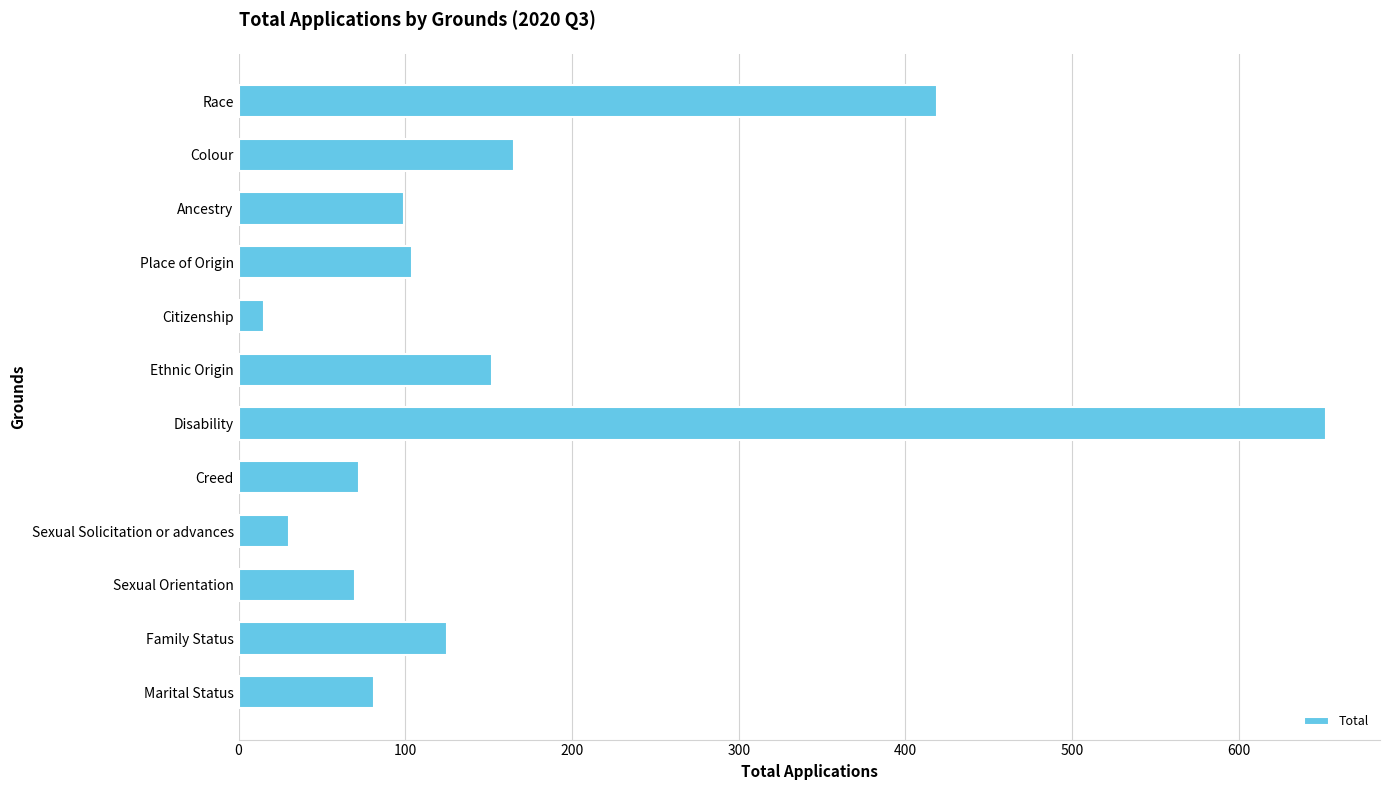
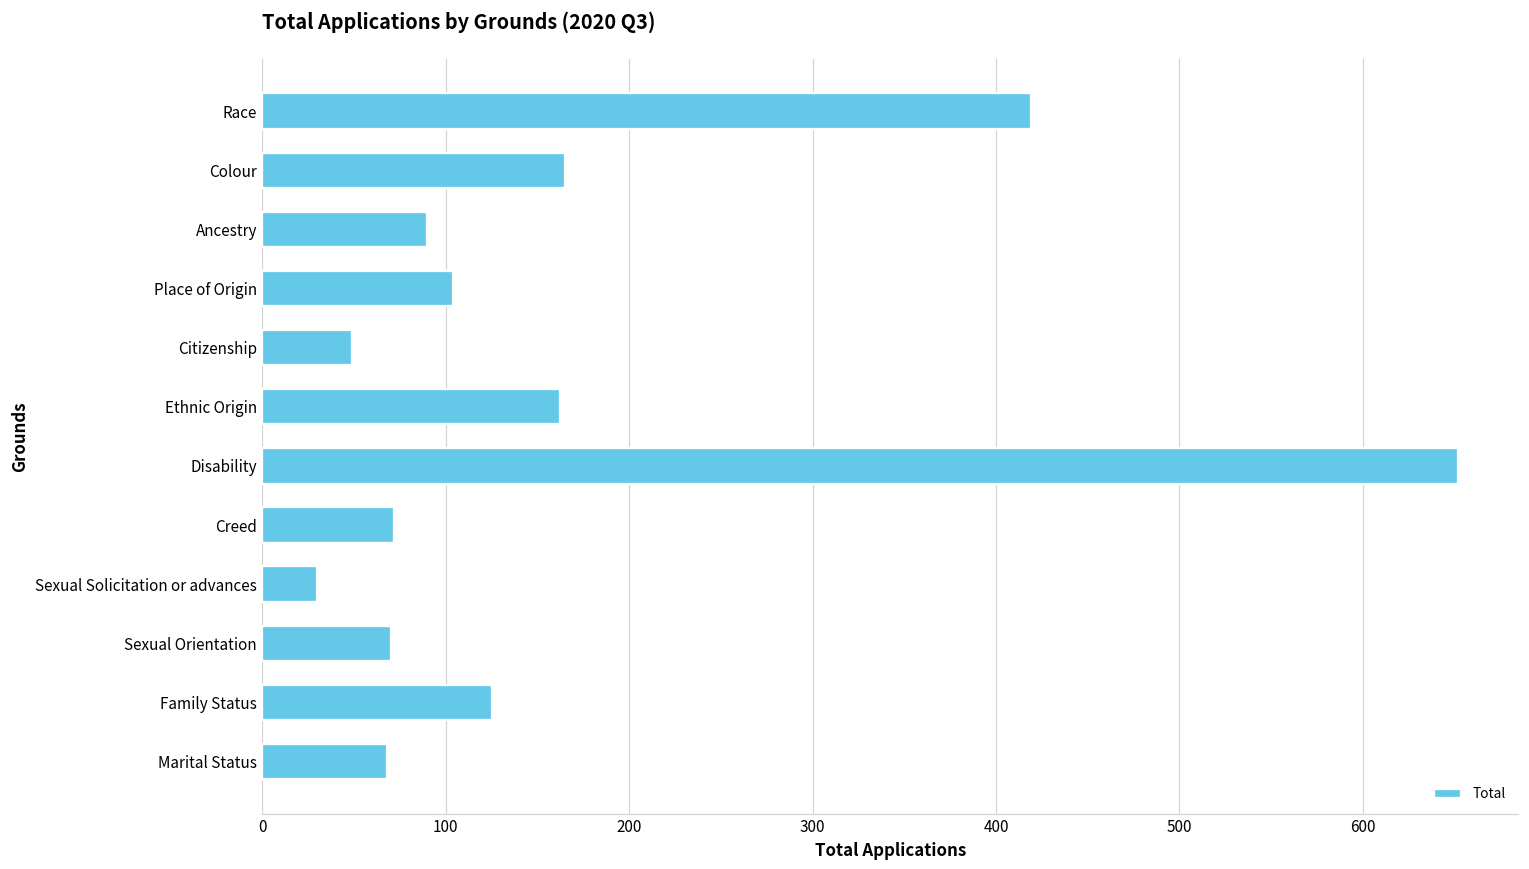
  {
    "Race": 419,
    "Colour": 165,
-   "Ancestry": 99,
+   "Ancestry": 90,
    "Place of Origin": 104,
-   "Citizenship": 15,
-   "Ethnic Origin": 152,
+   "Citizenship": 49,
+   "Ethnic Origin": 162,
    "Disability": 652,
    "Creed": 72,
    "Sexual Solicitation or advances": 30,
    "Sexual Orientation": 70,
    "Family Status": 125,
-   "Marital Status": 81
+   "Marital Status": 68
  }
